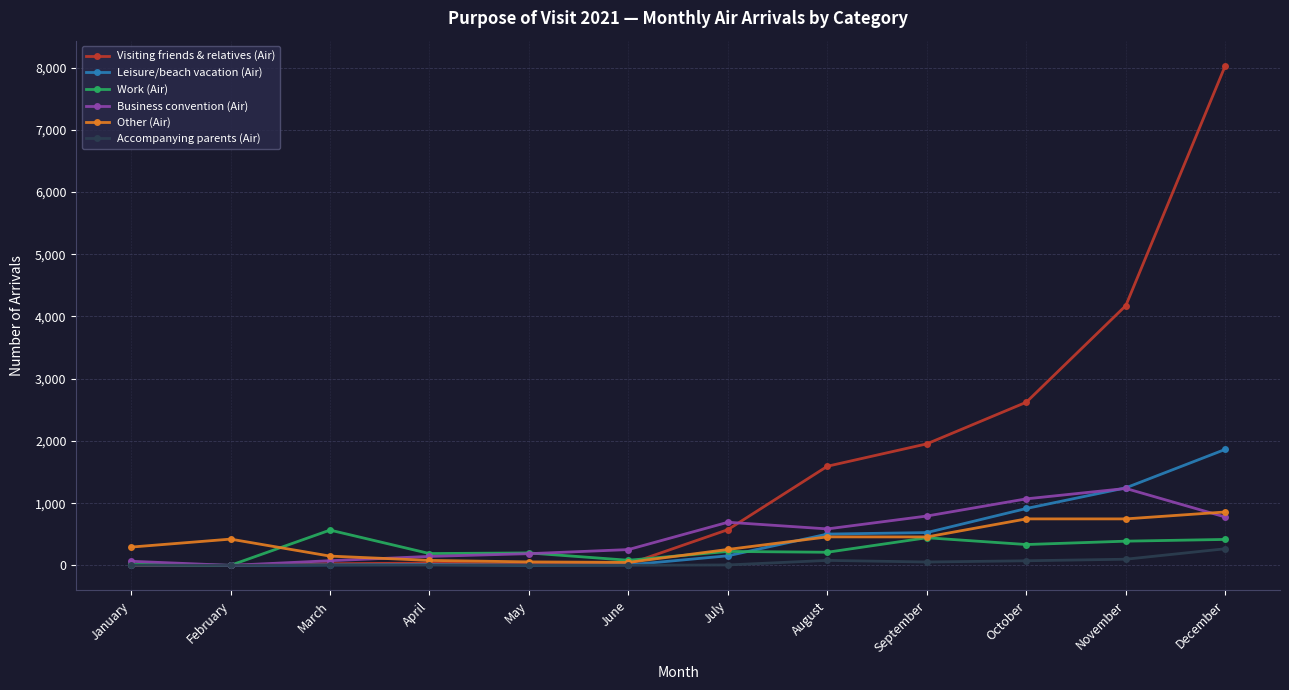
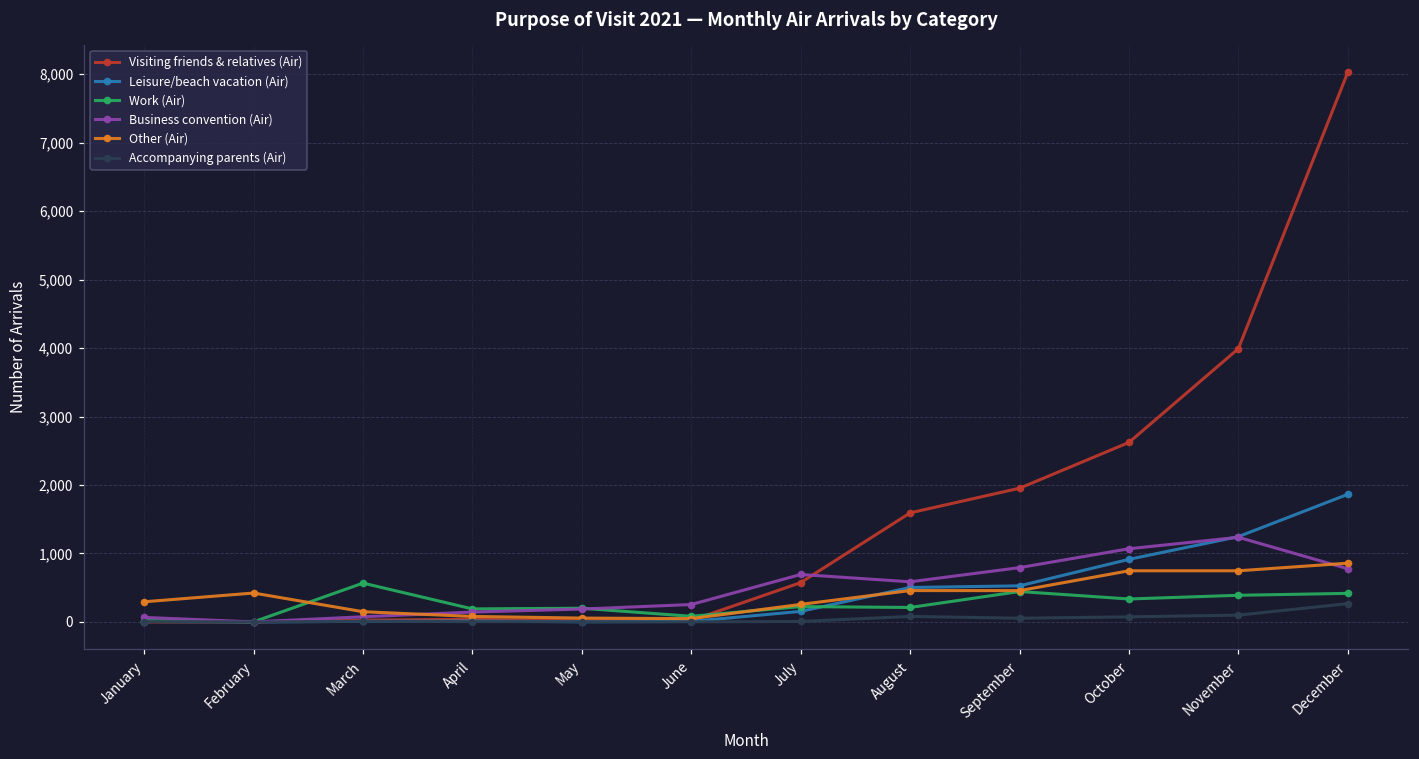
  {
    "Visiting friends & relatives (Air)": {
      "July": "600",
      "August": "1,600",
      "September": "2,000",
      "October": "2,600",
-     "November": "4,200",
+     "November": "4,000",
      "December": "8,000"
    },
    "Leisure/beach vacation (Air)": {
      "July": "200",
      "August": "500",
      "September": "500",
      "October": "900",
      "December": "1,900"
    },
    "Work (Air)": {
      "March": "600",
      "April": "200",
      "August": "200",
      "October": "300",
      "November": "400",
      "December": "400"
    },
    "Business convention (Air)": {
      "January": "100",
      "March": "100",
      "April": "100",
      "June": "300",
      "July": "700",
      "August": "600",
      "September": "800",
      "October": "1,100",
      "December": "800"
    },
    "Other (Air)": {
      "January": "300",
      "February": "400",
      "March": "100",
      "April": "100",
      "August": "500",
      "October": "700",
      "November": "700",
      "December": "900"
    },
    "Accompanying parents (Air)": {
      "July": "0",
      "August": "100",
      "September": "100",
      "October": "100",
      "November": "100",
      "December": "300"
    }
  }
